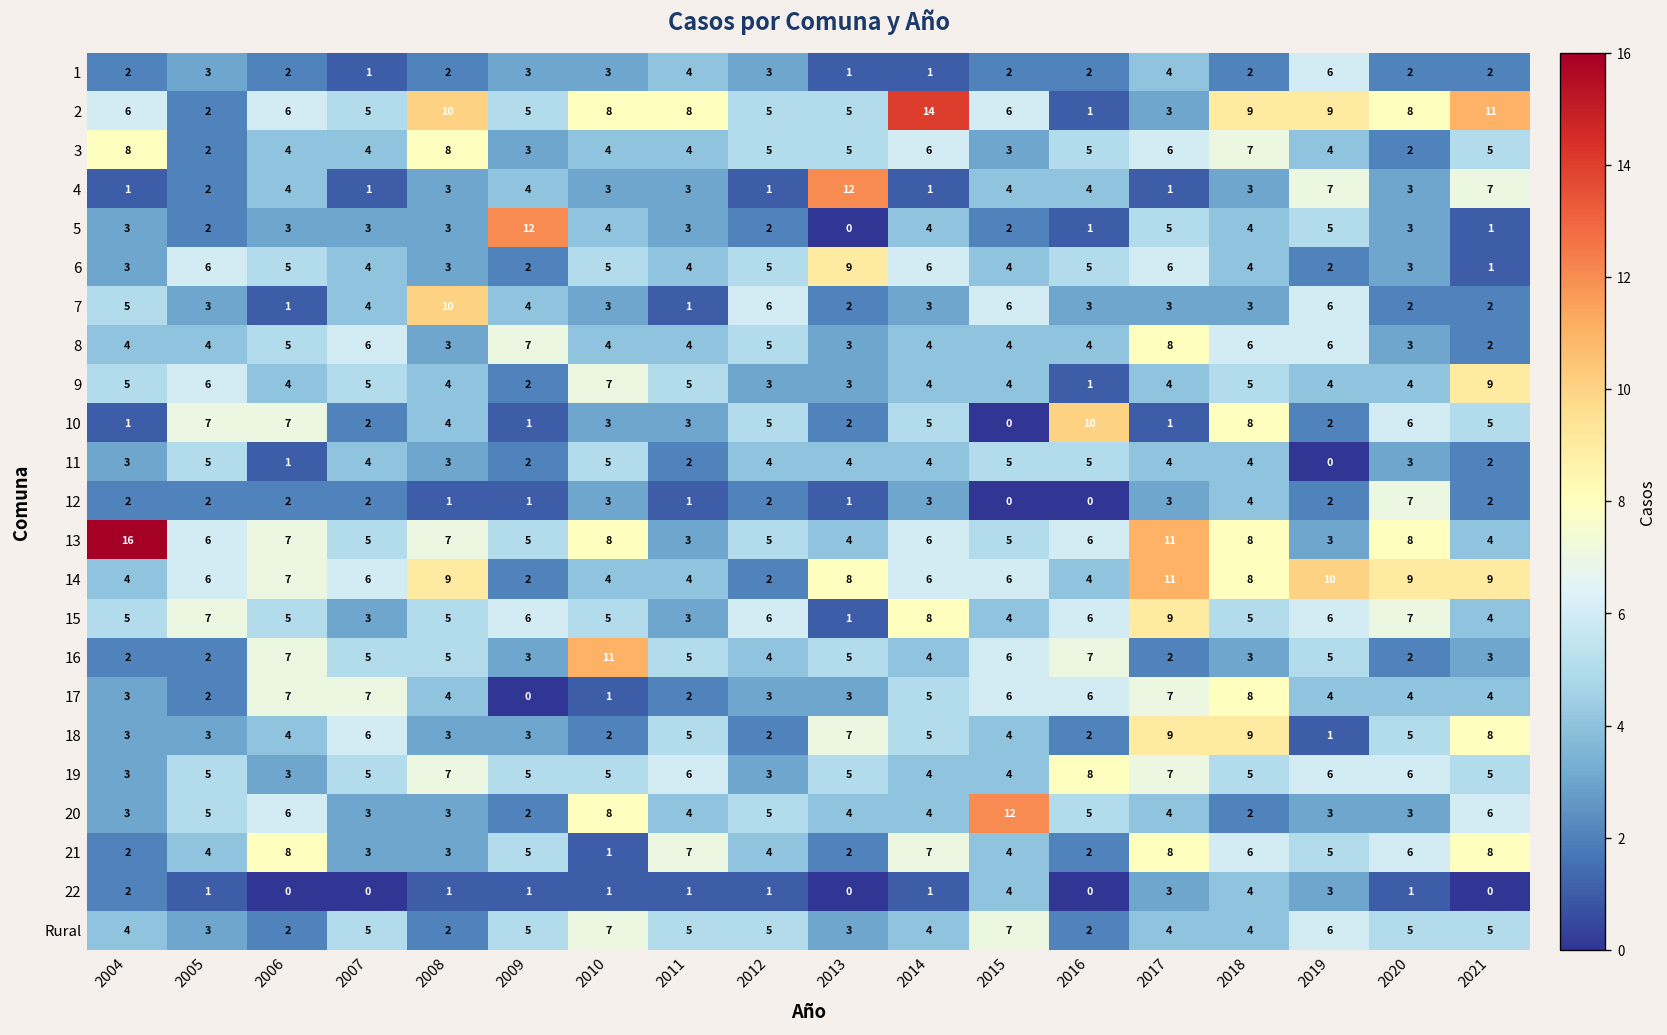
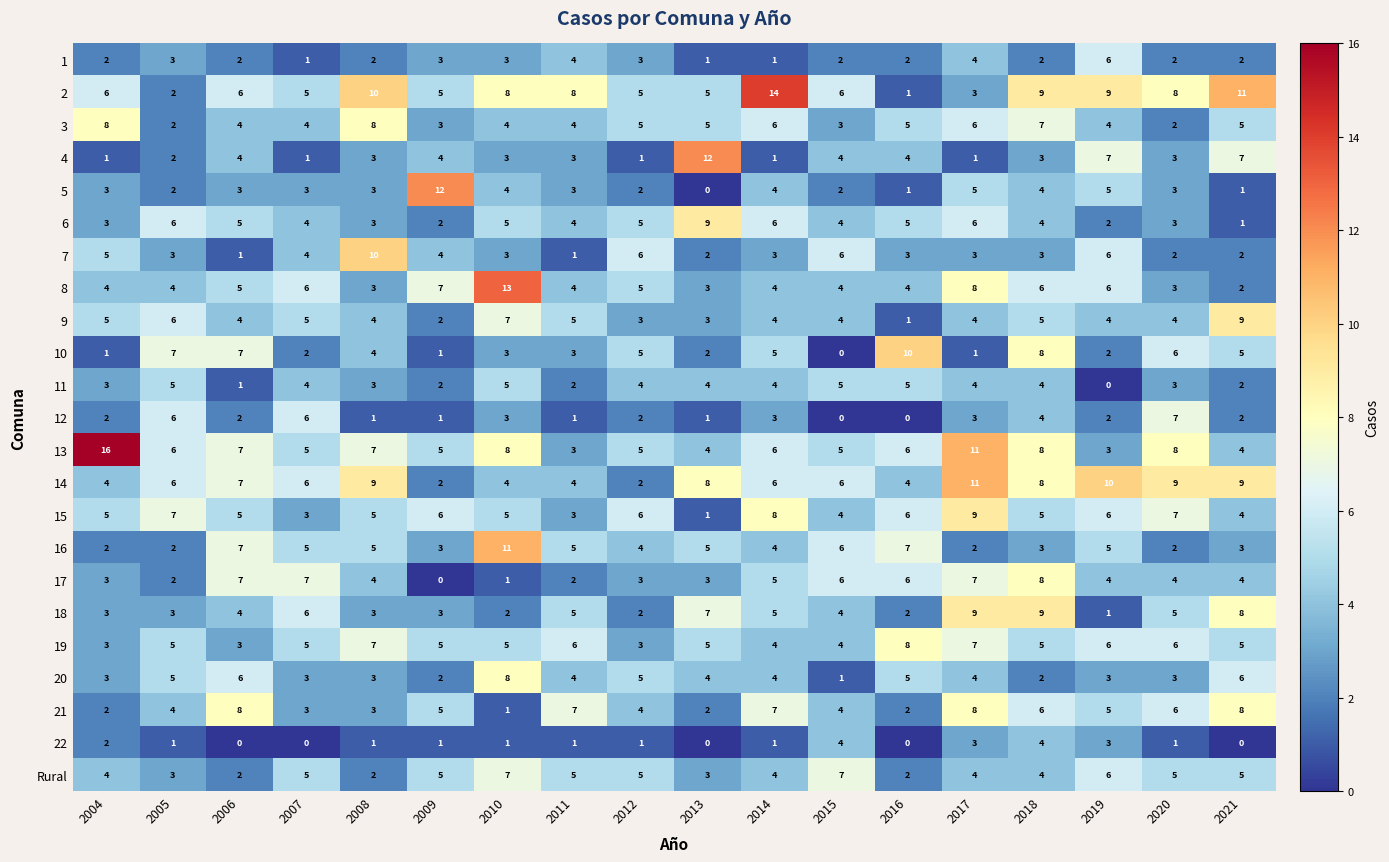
  {
    "8": {
      "2004": 4,
      "2005": 4,
      "2006": 5,
      "2007": 6,
      "2008": 3,
      "2009": 7,
-     "2010": 4,
+     "2010": 13,
      "2011": 4,
      "2012": 5,
      "2013": 3,
      "2014": 4,
      "2015": 4,
      "2016": 4,
      "2017": 8,
      "2018": 6,
      "2019": 6,
      "2020": 3,
      "2021": 2
    },
    "12": {
      "2004": 2,
-     "2005": 2,
+     "2005": 6,
      "2006": 2,
-     "2007": 2,
+     "2007": 6,
      "2008": 1,
      "2009": 1,
      "2010": 3,
      "2011": 1,
      "2012": 2,
      "2013": 1,
      "2014": 3,
      "2015": 0,
      "2016": 0,
      "2017": 3,
      "2018": 4,
      "2019": 2,
      "2020": 7,
      "2021": 2
    },
    "20": {
      "2004": 3,
      "2005": 5,
      "2006": 6,
      "2007": 3,
      "2008": 3,
      "2009": 2,
      "2010": 8,
      "2011": 4,
      "2012": 5,
      "2013": 4,
      "2014": 4,
-     "2015": 12,
+     "2015": 1,
      "2016": 5,
      "2017": 4,
      "2018": 2,
      "2019": 3,
      "2020": 3,
      "2021": 6
    }
  }
